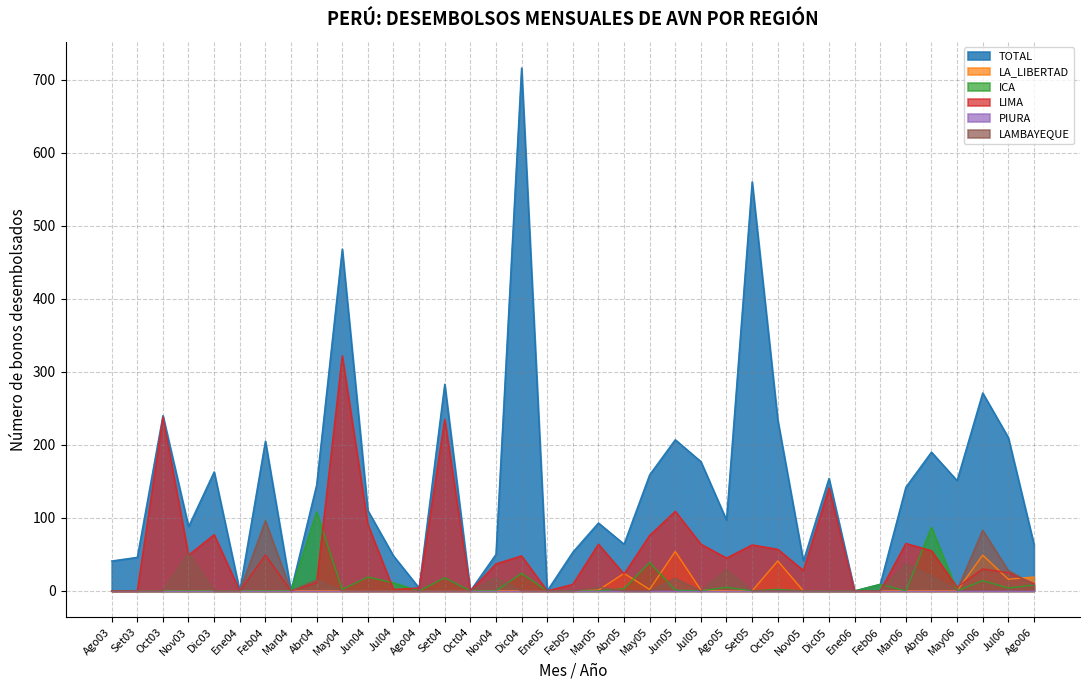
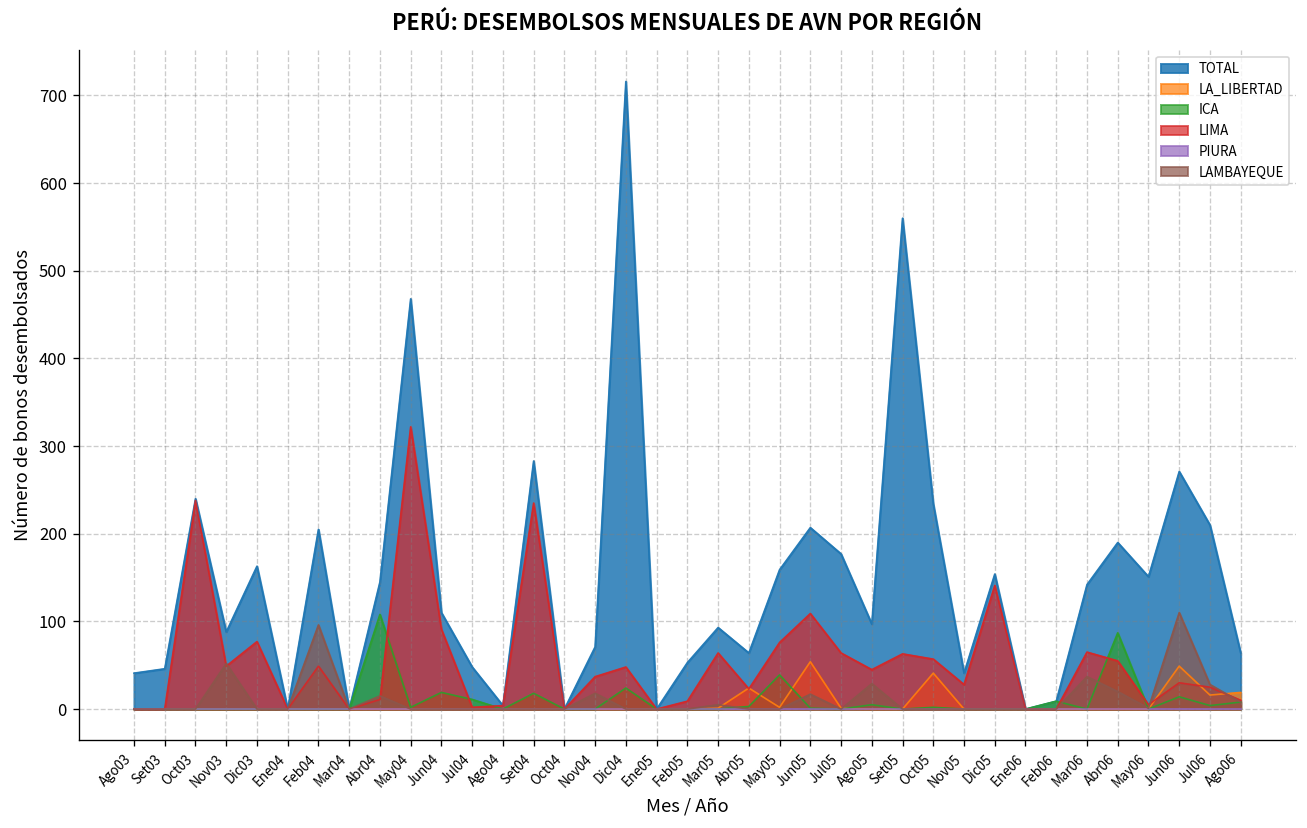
  {
    "TOTAL": {
      "Ago03": 40,
      "Set03": 50,
      "Nov03": 90,
      "Dic03": 160,
      "Feb04": 210,
      "Abr04": 150,
      "May04": 470,
      "Jun04": 110,
      "Jul04": 50,
      "Set04": 280,
-     "Nov04": 50,
+     "Nov04": 70,
      "Dic04": 720,
      "Feb05": 50,
      "Mar05": 90,
      "Abr05": 60,
      "May05": 160,
      "Jun05": 210,
      "Jul05": 180,
      "Ago05": 100,
      "Set05": 560,
      "Oct05": 230,
      "Nov05": 40,
      "Dic05": 150,
      "Mar06": 140,
      "Abr06": 190,
      "May06": 150,
      "Jun06": 270,
      "Jul06": 210,
      "Ago06": 60
    },
    "LA_LIBERTAD": {
      "Jun05": 50,
      "Oct05": 40,
      "Jun06": 50,
      "Jul06": 20,
      "Ago06": 20
    },
    "ICA": {
      "Abr04": 110,
      "Jun04": 20,
      "Jul04": 10,
      "Set04": 20,
      "Dic04": 20,
      "May05": 40,
      "Ago05": 10,
      "Abr06": 90,
      "Jun06": 10,
      "Jul06": 0
    },
    "LIMA": {
      "Dic03": 80,
      "Feb04": 50,
      "Abr04": 10,
      "May04": 320,
      "Jun04": 90,
      "Set04": 240,
      "Nov04": 40,
      "Dic04": 50,
      "Feb05": 10,
      "Mar05": 60,
      "May05": 80,
      "Jun05": 110,
      "Jul05": 60,
      "Ago05": 50,
      "Set05": 60,
      "Oct05": 60,
      "Nov05": 30,
      "Dic05": 140,
      "Mar06": 70,
      "Abr06": 60,
      "May06": 10,
      "Jun06": 30
    },
    "PIURA": {
      "Jun06": 0,
      "Jul06": 0,
      "Ago06": 0
    },
    "LAMBAYEQUE": {
      "Feb04": 100,
      "Abr04": 20,
      "Nov04": 20,
      "Mar05": 10,
      "Jun05": 20,
      "Ago05": 30,
      "Mar06": 40,
      "Abr06": 20,
-     "Jun06": 80
+     "Jun06": 110
    }
  }
